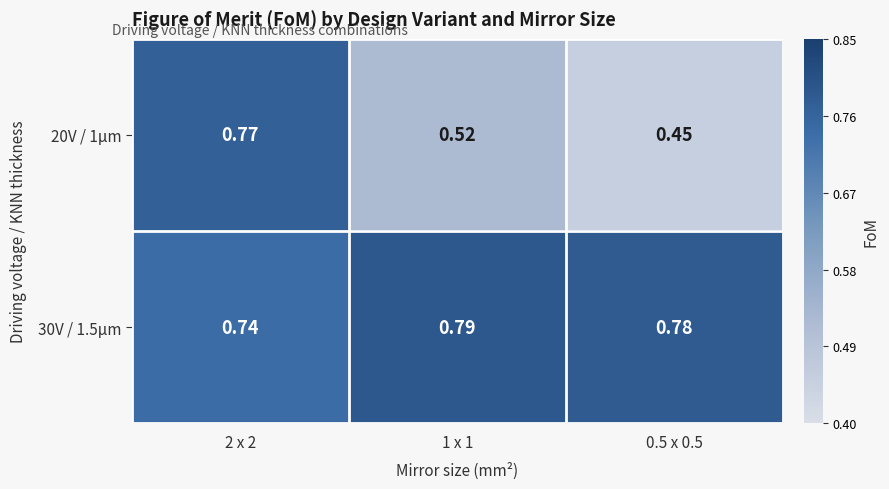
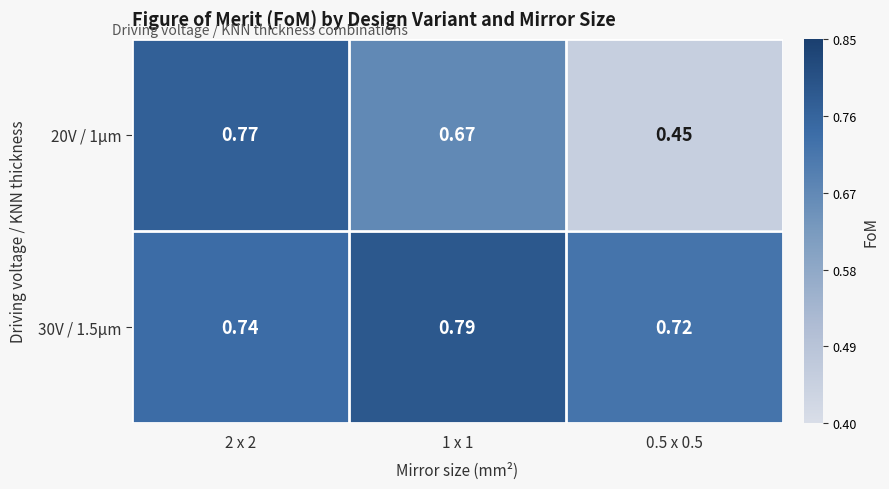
  {
    "20V / 1µm": {
      "2 x 2": 0.77,
-     "1 x 1": 0.52,
+     "1 x 1": 0.67,
      "0.5 x 0.5": 0.45
    },
    "30V / 1.5µm": {
      "2 x 2": 0.74,
      "1 x 1": 0.79,
-     "0.5 x 0.5": 0.78
+     "0.5 x 0.5": 0.72
    }
  }
